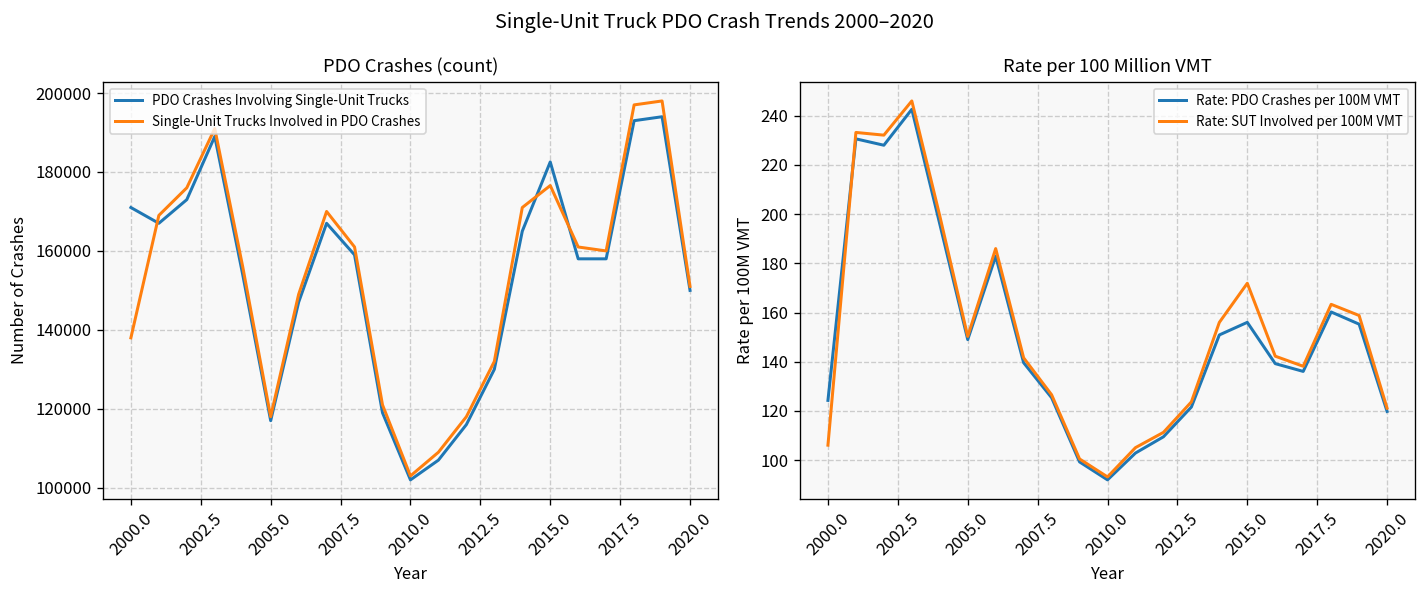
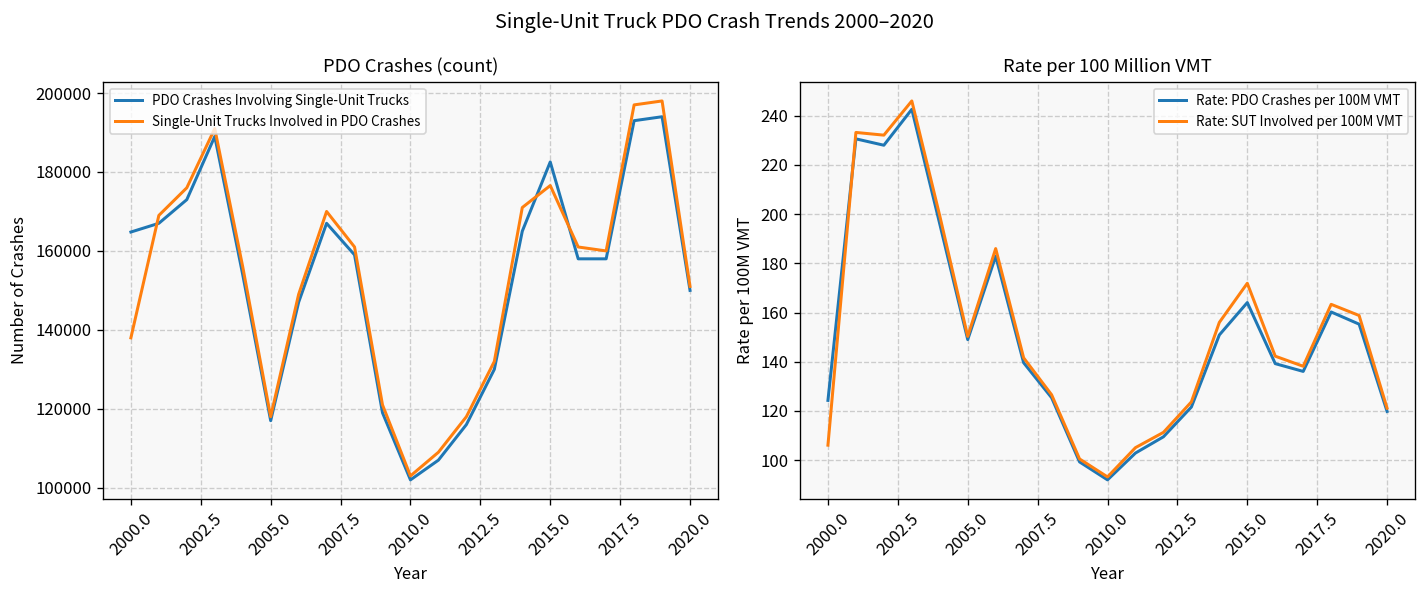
  {
    "PDO Crashes (count)": {
      "PDO Crashes Involving Single-Unit Trucks": {
-       "2000.0": 171000,
+       "2000.0": 165000,
        "2005.0": 117000,
        "2010.0": 102000,
        "2015.0": 183000,
        "2020.0": 150000
      },
      "Single-Unit Trucks Involved in PDO Crashes": {
        "2000.0": 138000,
        "2005.0": 118000,
        "2010.0": 103000,
        "2015.0": 177000,
        "2020.0": 151000
      }
    },
    "Rate per 100 Million VMT": {
      "Rate: PDO Crashes per 100M VMT": {
        "2000.0": 124,
        "2005.0": 149,
-       "2015.0": 156,
+       "2015.0": 164,
        "2020.0": 120
      },
      "Rate: SUT Involved per 100M VMT": {
        "2000.0": 106,
        "2005.0": 150,
        "2015.0": 172,
        "2020.0": 121
      }
    }
  }
